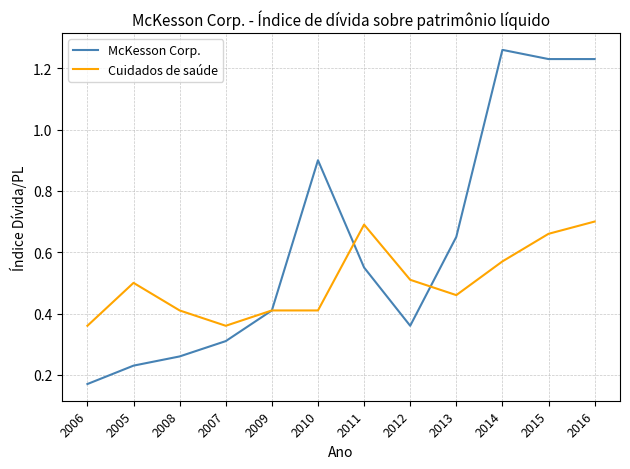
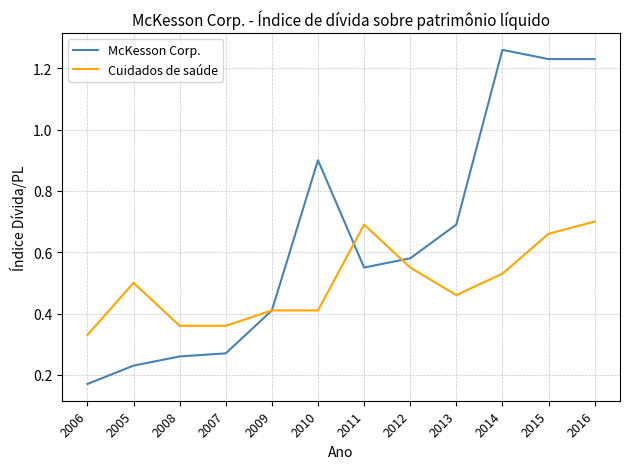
  {
    "McKesson Corp.": {
      "2006": 0.17,
      "2005": 0.23,
      "2008": 0.26,
-     "2007": 0.31,
+     "2007": 0.27,
      "2010": 0.90,
      "2011": 0.55,
-     "2012": 0.36,
-     "2013": 0.65,
+     "2012": 0.58,
+     "2013": 0.69,
      "2014": 1.26,
      "2015": 1.23,
      "2016": 1.23
    },
    "Cuidados de saúde": {
-     "2006": 0.36,
+     "2006": 0.33,
      "2005": 0.50,
-     "2008": 0.41,
+     "2008": 0.36,
      "2007": 0.36,
      "2010": 0.41,
      "2011": 0.69,
-     "2012": 0.51,
+     "2012": 0.55,
      "2013": 0.46,
-     "2014": 0.57,
+     "2014": 0.53,
      "2015": 0.66,
      "2016": 0.70
    }
  }
